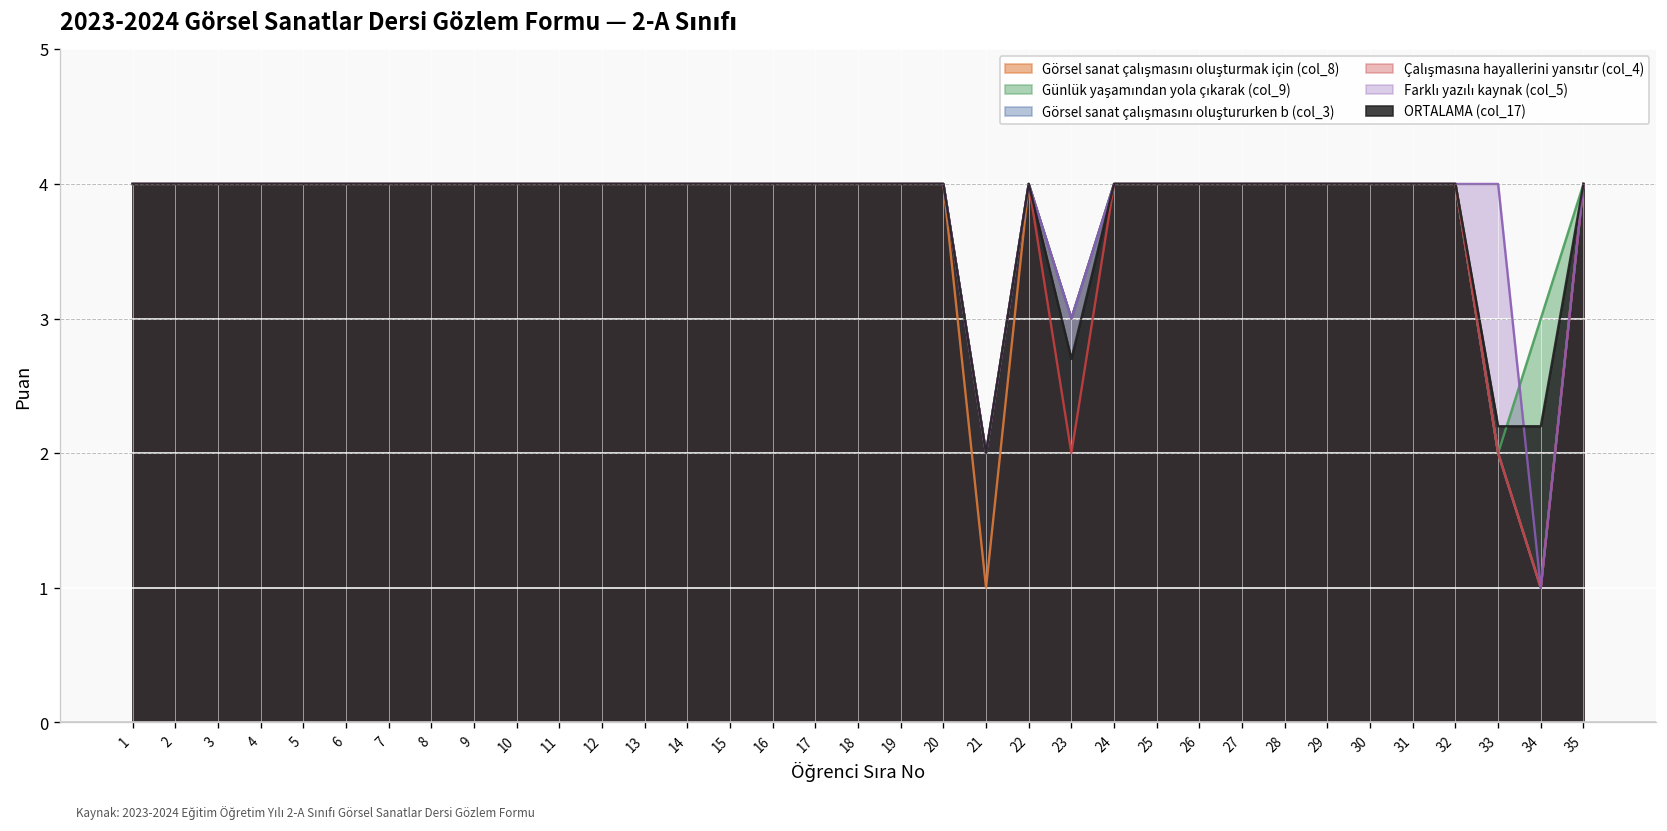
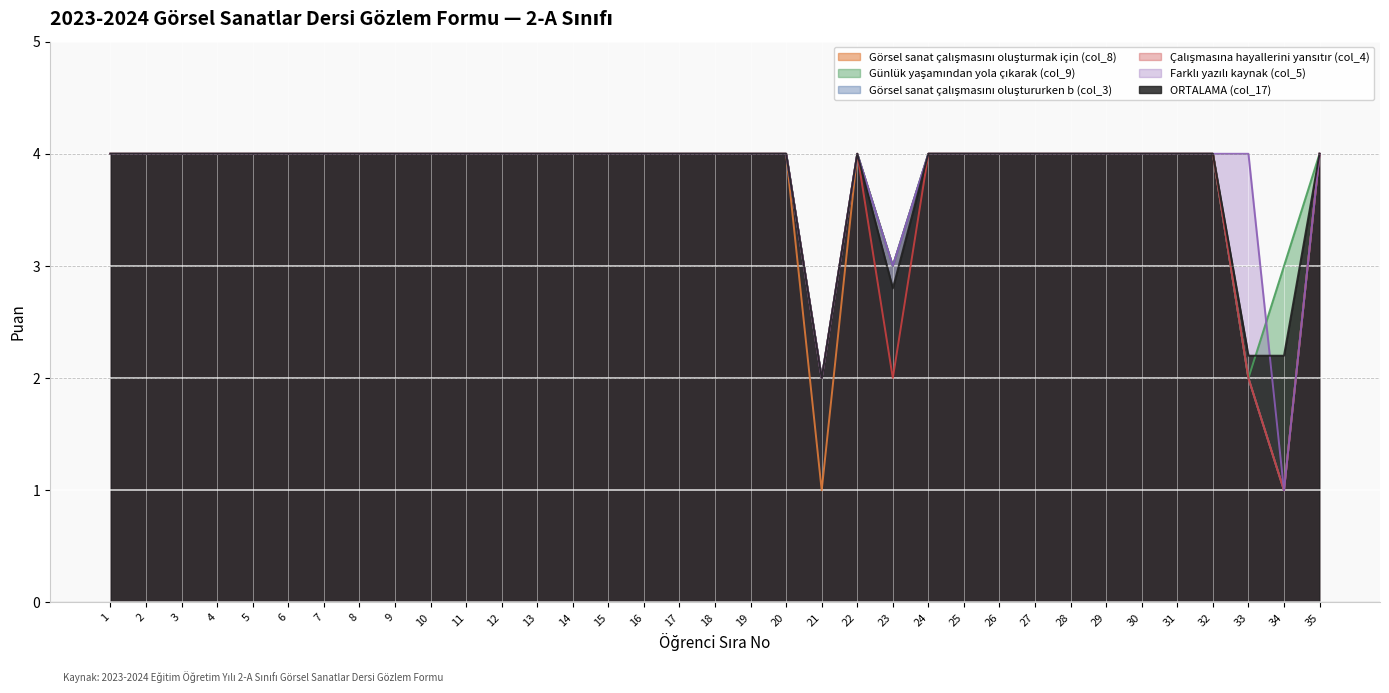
  {
    "Görsel sanat çalışmasını oluşturmak için (col_8)": {
      "21": 1.0
    },
    "Günlük yaşamından yola çıkarak (col_9)": {
      "34": 3.0
    },
    "Çalışmasına hayallerini yansıtır (col_4)": {
      "23": 2.0
    },
    "Farklı yazılı kaynak (col_5)": {
      "33": 4.0
    },
    "ORTALAMA (col_17)": {
-     "23": 2.7,
+     "23": 2.8,
      "33": 2.2,
      "34": 2.2
    }
  }
